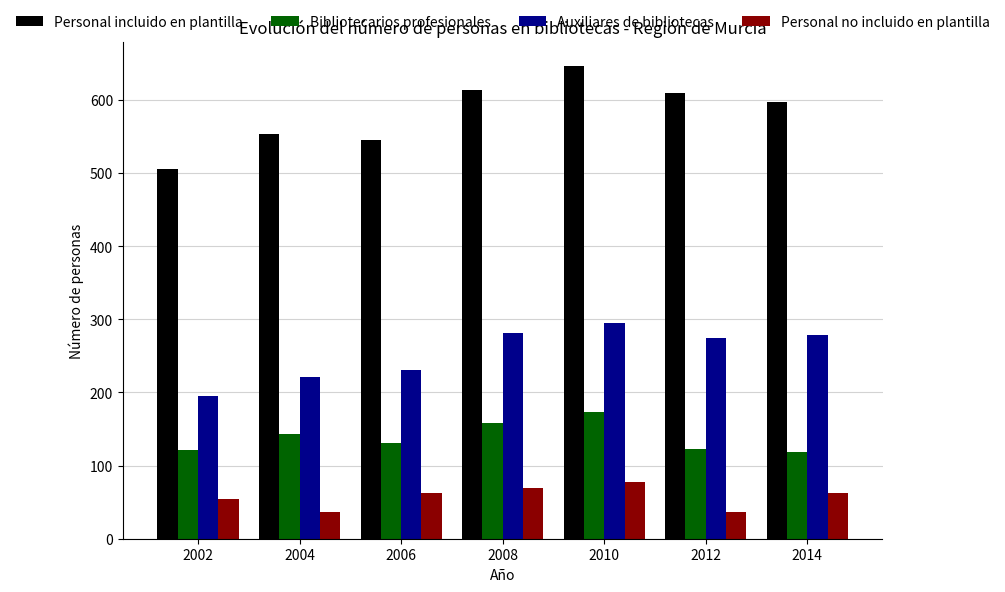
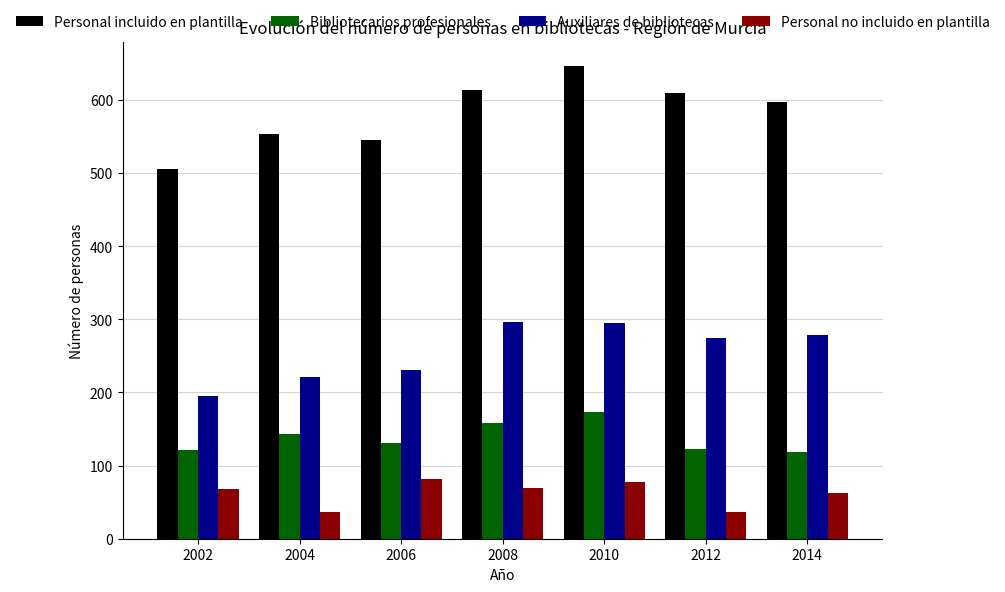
  {
    "Personal incluido en plantilla": {
      "2002": 510,
      "2004": 550,
      "2006": 550,
      "2008": 610,
      "2010": 650,
      "2012": 610,
      "2014": 600
    },
    "Bibliotecarios profesionales": {
      "2002": 120,
      "2004": 140,
      "2006": 130,
      "2008": 160,
      "2010": 170,
      "2012": 120,
      "2014": 120
    },
    "Auxiliares de bibliotecas": {
      "2002": 200,
      "2004": 220,
      "2006": 230,
-     "2008": 280,
+     "2008": 300,
      "2010": 300,
      "2012": 270,
      "2014": 280
    },
    "Personal no incluido en plantilla": {
-     "2002": 50,
+     "2002": 70,
      "2004": 40,
-     "2006": 60,
+     "2006": 80,
      "2008": 70,
      "2010": 80,
      "2012": 40,
      "2014": 60
    }
  }
